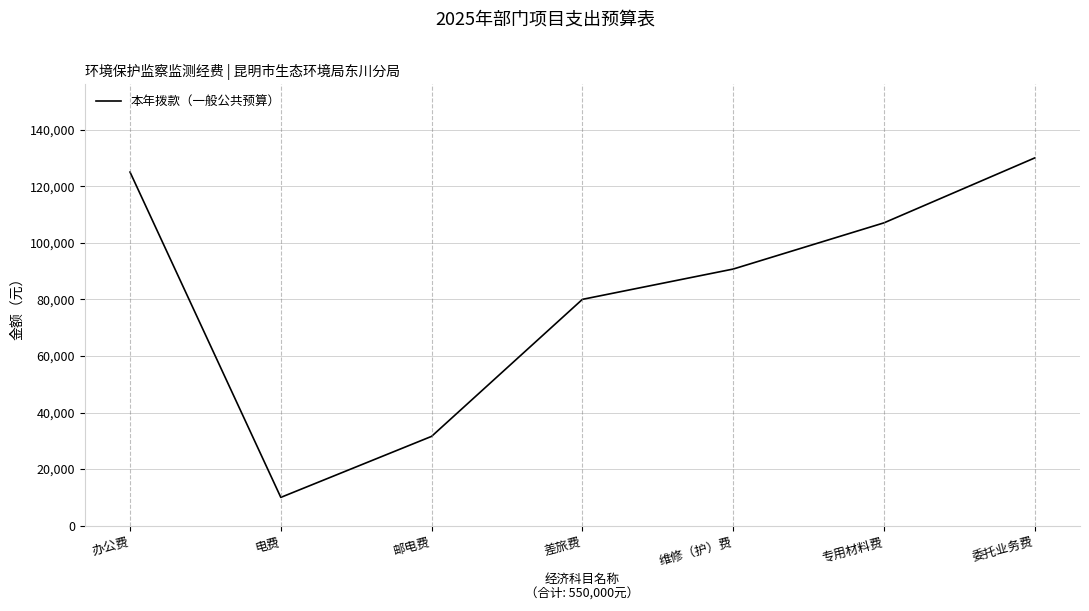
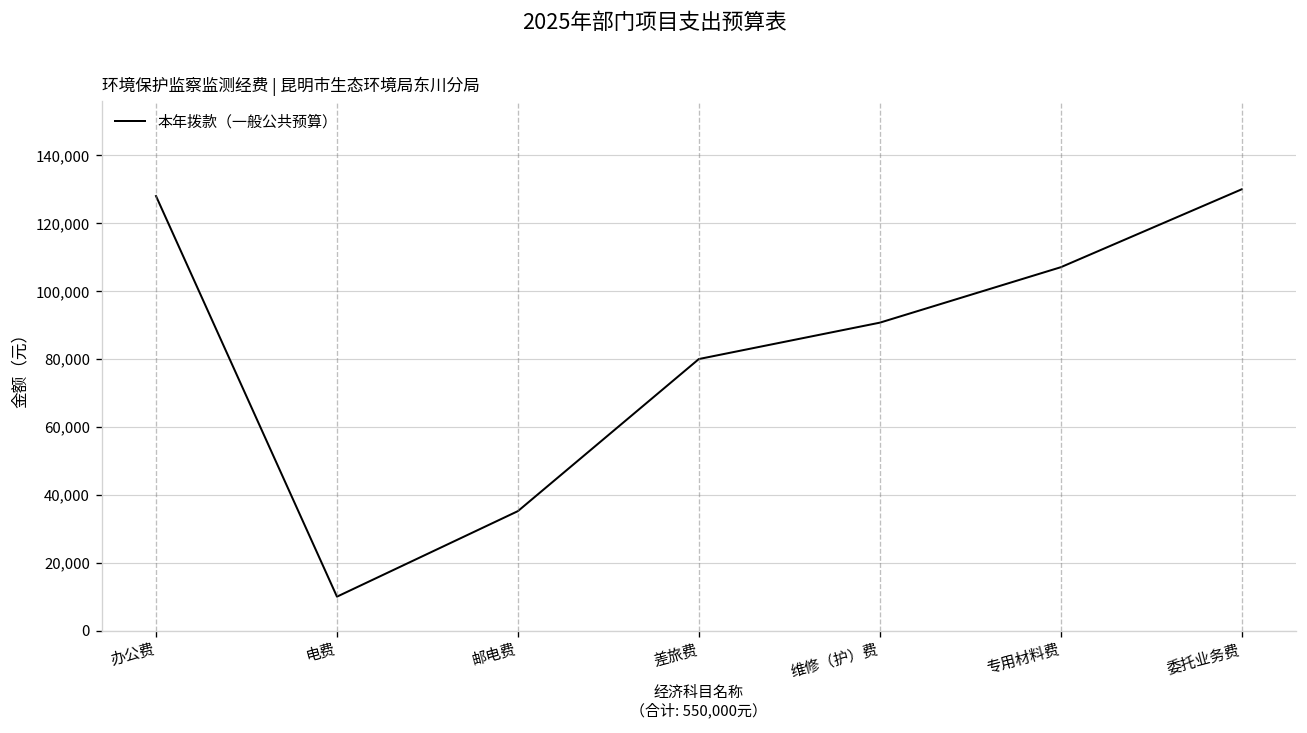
  {
-   "办公费": "125,000",
+   "办公费": "128,000",
    "电费": "10,000",
-   "邮电费": "32,000",
+   "邮电费": "35,000",
    "差旅费": "80,000",
    "维修（护）费": "91,000",
    "专用材料费": "107,000",
    "委托业务费": "130,000"
  }
